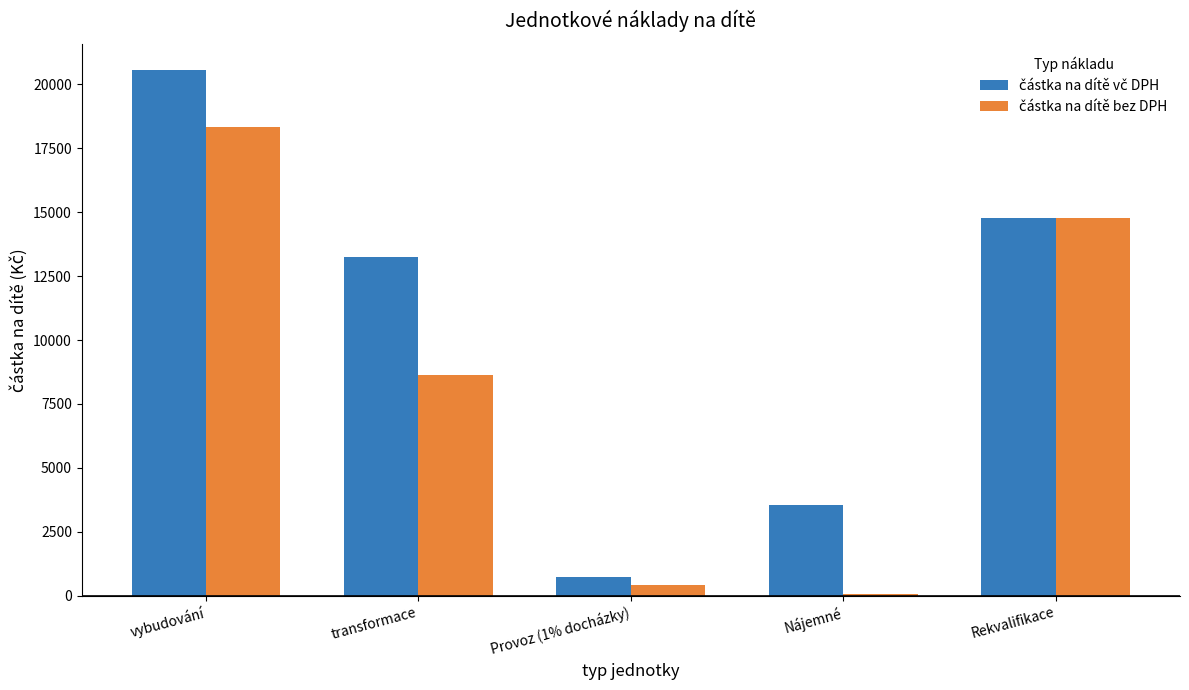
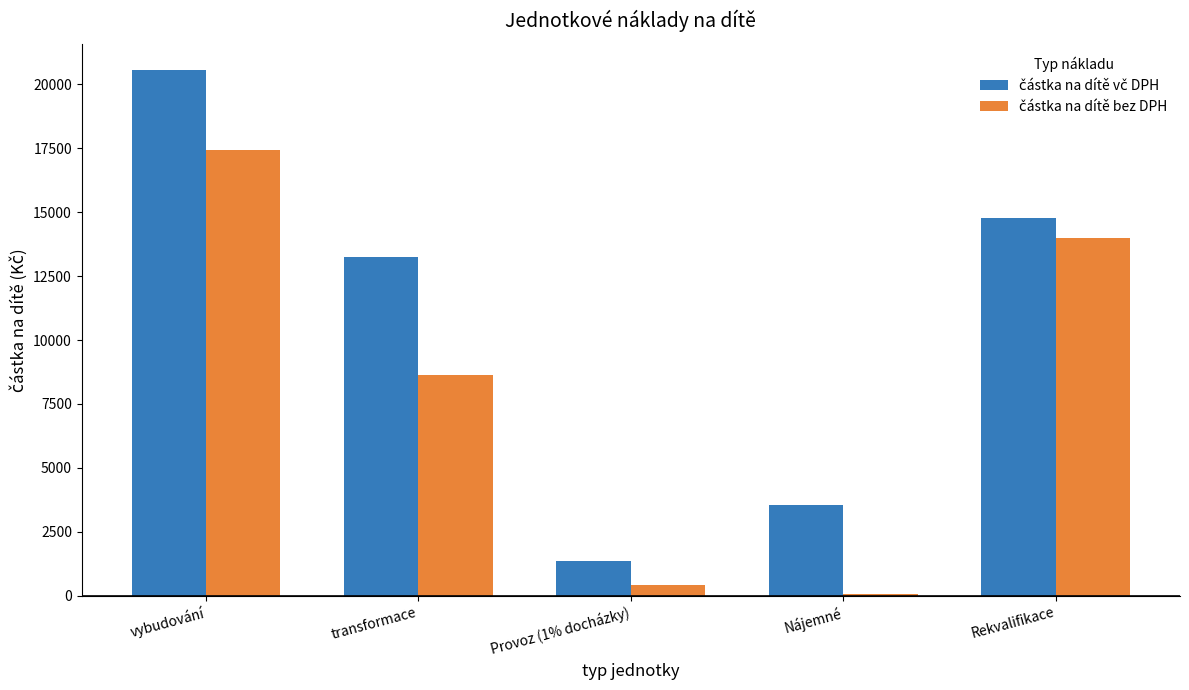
  {
    "částka na dítě vč DPH": {
      "vybudování": 20500,
      "transformace": 13200,
-     "Provoz (1% docházky)": 700,
+     "Provoz (1% docházky)": 1400,
      "Nájemné": 3500,
      "Rekvalifikace": 14800
    },
    "částka na dítě bez DPH": {
-     "vybudování": 18300,
+     "vybudování": 17500,
      "transformace": 8600,
      "Provoz (1% docházky)": 400,
-     "Rekvalifikace": 14800
+     "Rekvalifikace": 14000
    }
  }
